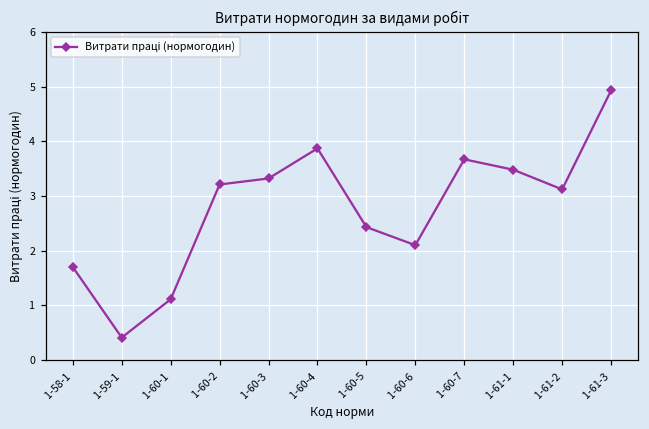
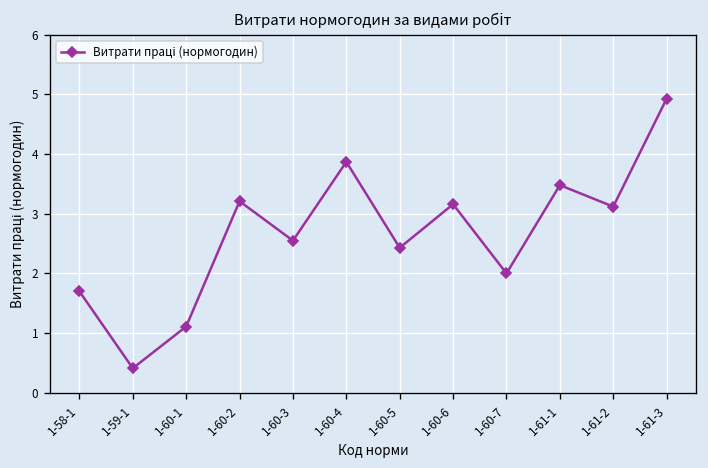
  {
    "1-58-1": 1.7,
    "1-59-1": 0.4,
    "1-60-1": 1.1,
    "1-60-2": 3.2,
-   "1-60-3": 3.3,
+   "1-60-3": 2.6,
    "1-60-4": 3.9,
    "1-60-5": 2.4,
-   "1-60-6": 2.1,
-   "1-60-7": 3.7,
+   "1-60-6": 3.2,
+   "1-60-7": 2.0,
    "1-61-1": 3.5,
    "1-61-2": 3.1,
    "1-61-3": 4.9
  }
